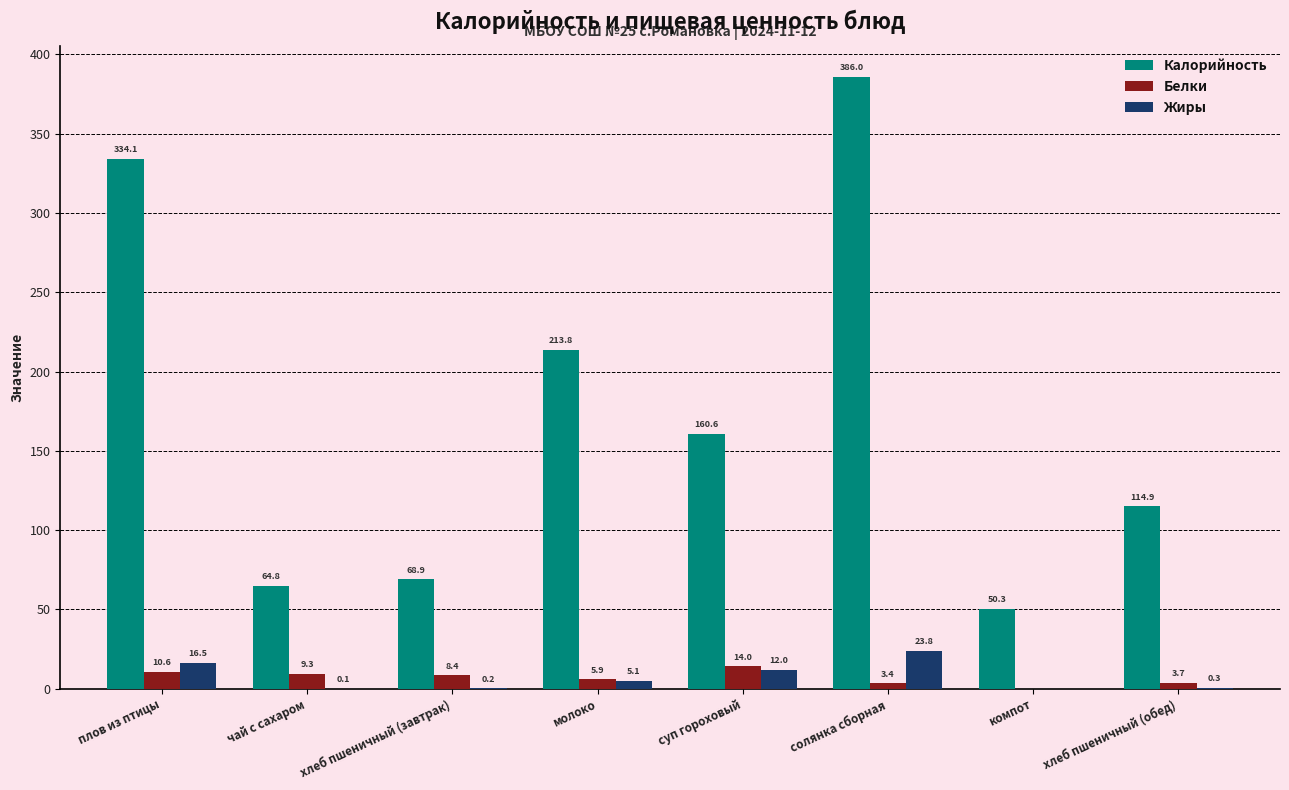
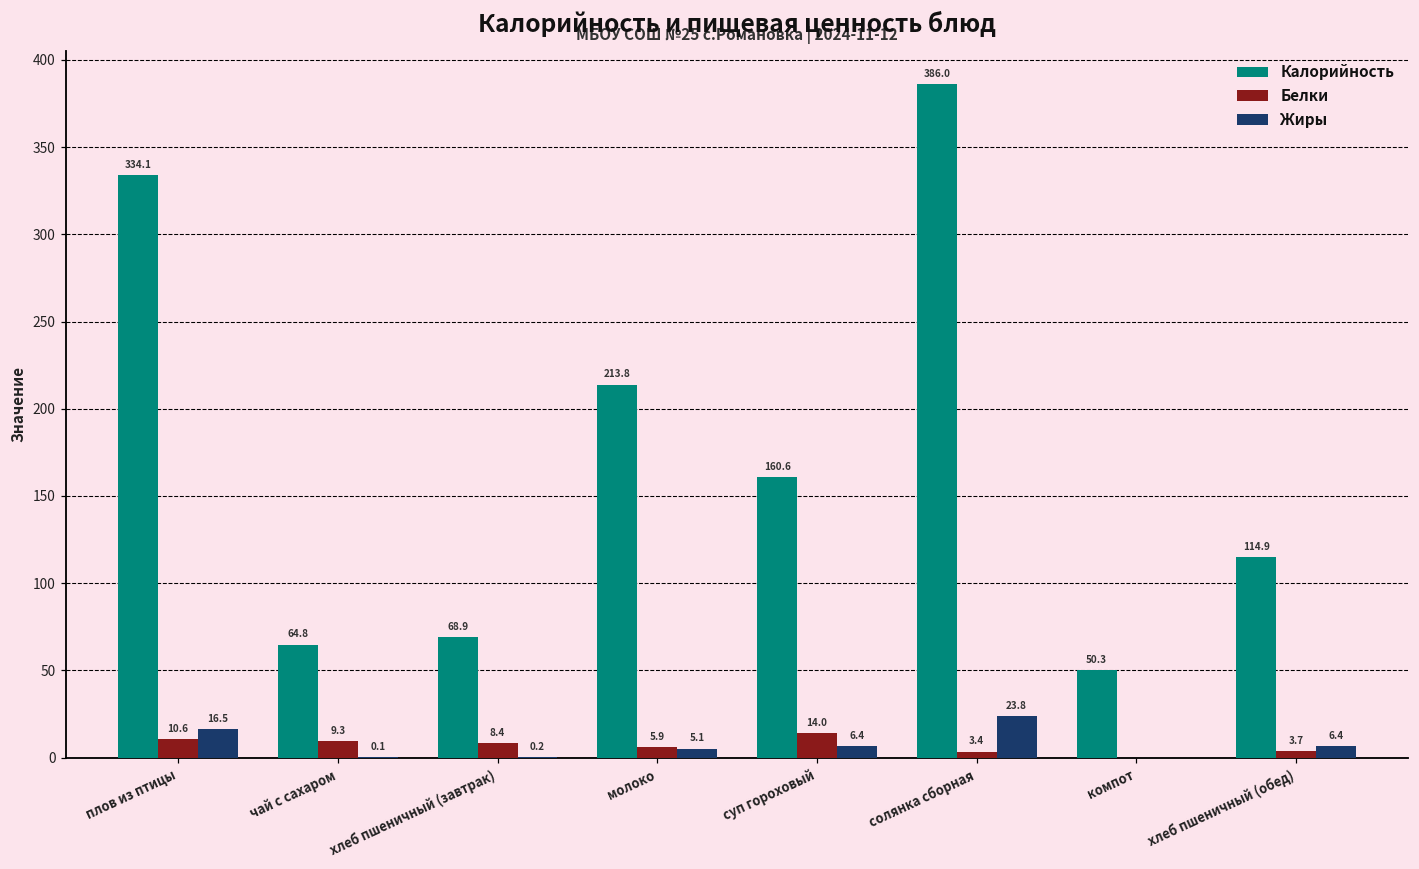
  {
    "Калорийность": {
      "плов из птицы": 334.1,
      "чай с сахаром": 64.8,
      "хлеб пшеничный (завтрак)": 68.9,
      "молоко": 213.8,
      "суп гороховый": 160.6,
      "солянка сборная": 386.0,
      "компот": 50.3,
      "хлеб пшеничный (обед)": 114.9
    },
    "Белки": {
      "плов из птицы": 10.6,
      "чай с сахаром": 9.3,
      "хлеб пшеничный (завтрак)": 8.4,
      "молоко": 5.9,
      "суп гороховый": 14.0,
      "солянка сборная": 3.4,
      "хлеб пшеничный (обед)": 3.7
    },
    "Жиры": {
      "плов из птицы": 16.5,
      "чай с сахаром": 0.1,
      "хлеб пшеничный (завтрак)": 0.2,
      "молоко": 5.1,
-     "суп гороховый": 12.0,
+     "суп гороховый": 6.4,
      "солянка сборная": 23.8,
-     "хлеб пшеничный (обед)": 0.3
+     "хлеб пшеничный (обед)": 6.4
    }
  }
